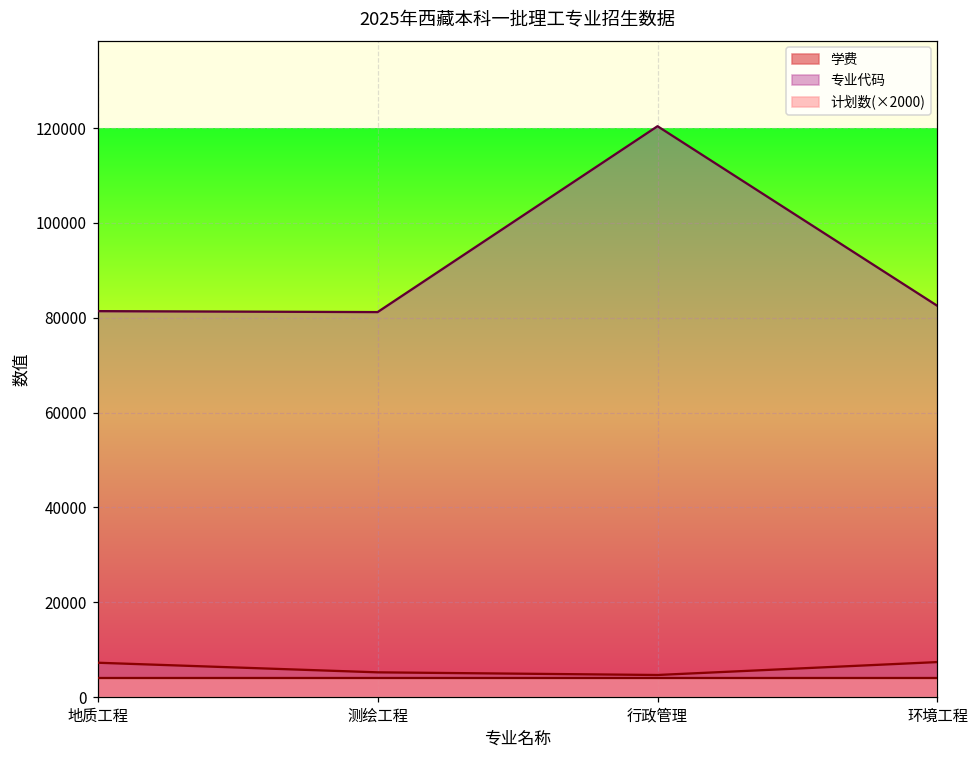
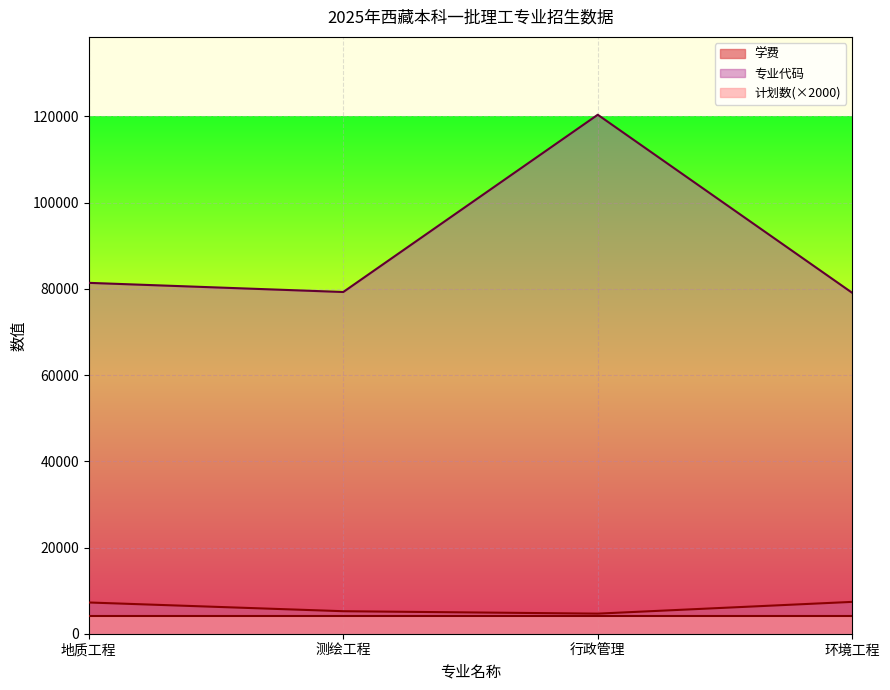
  {
    "学费": {
      "地质工程": 7000,
      "测绘工程": 5000,
      "行政管理": 5000,
      "环境工程": 7000
    },
    "专业代码": {
      "地质工程": 81000,
-     "测绘工程": 81000,
+     "测绘工程": 79000,
      "行政管理": 120000,
-     "环境工程": 83000
+     "环境工程": 79000
    },
    "计划数(×2000)": {
      "地质工程": 4000,
      "测绘工程": 4000,
      "行政管理": 4000,
      "环境工程": 4000
    }
  }
